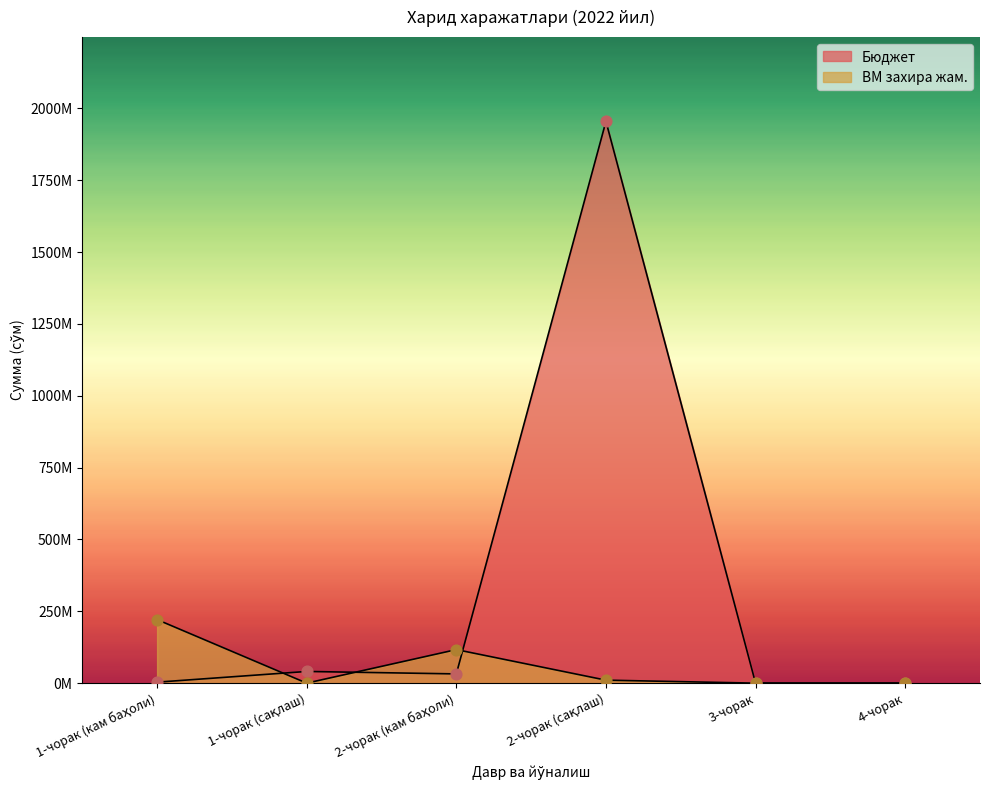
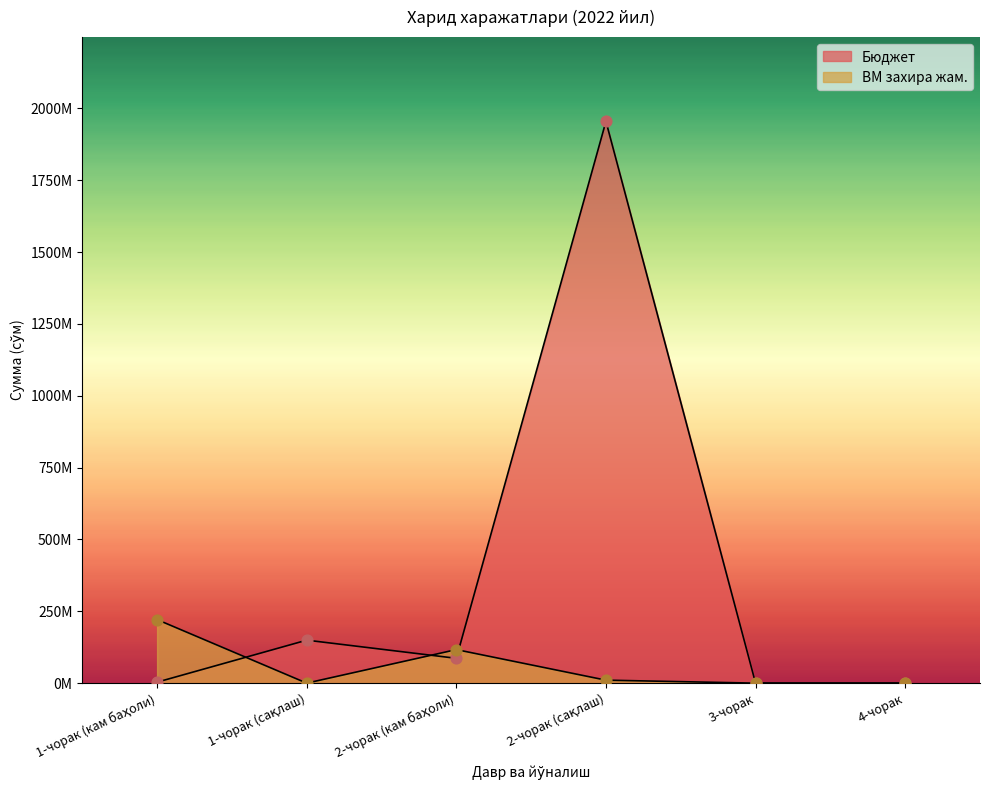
  {
    "Бюджет": {
      "1-чорак (кам баҳоли)": 0,
-     "1-чорак (сақлаш)": 40000000,
-     "2-чорак (кам баҳоли)": 30000000,
+     "1-чорак (сақлаш)": 150000000,
+     "2-чорак (кам баҳоли)": 90000000,
      "2-чорак (сақлаш)": 1950000000
    },
    "ВМ захира жам.": {
      "1-чорак (кам баҳоли)": 220000000,
      "1-чорак (сақлаш)": 0,
      "2-чорак (кам баҳоли)": 120000000,
      "2-чорак (сақлаш)": 10000000
    }
  }
